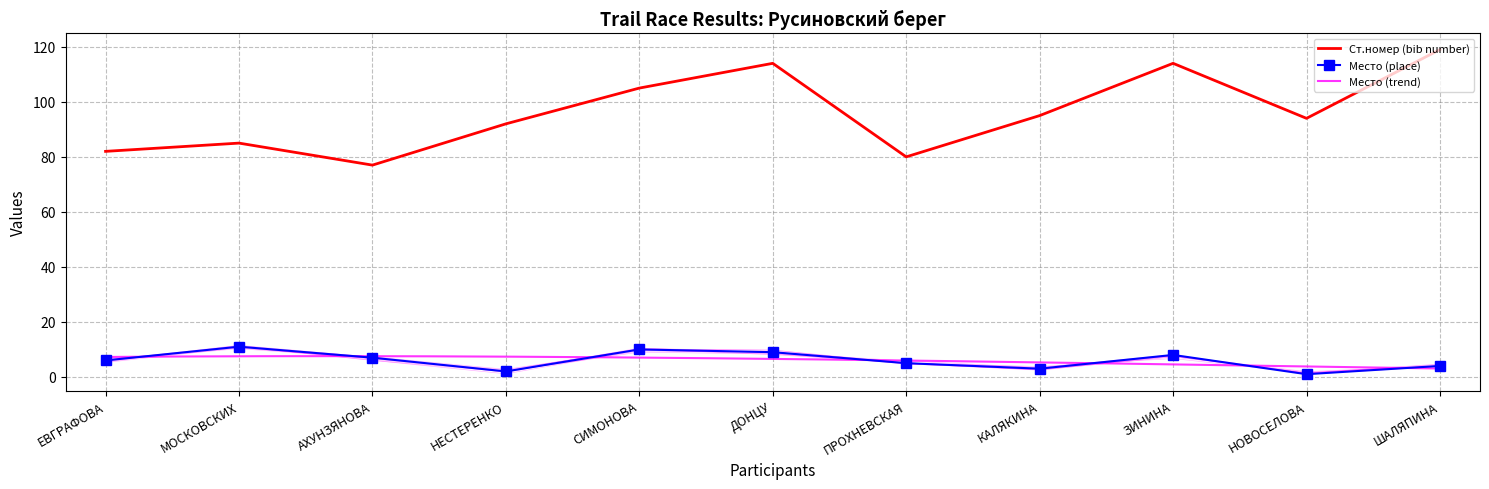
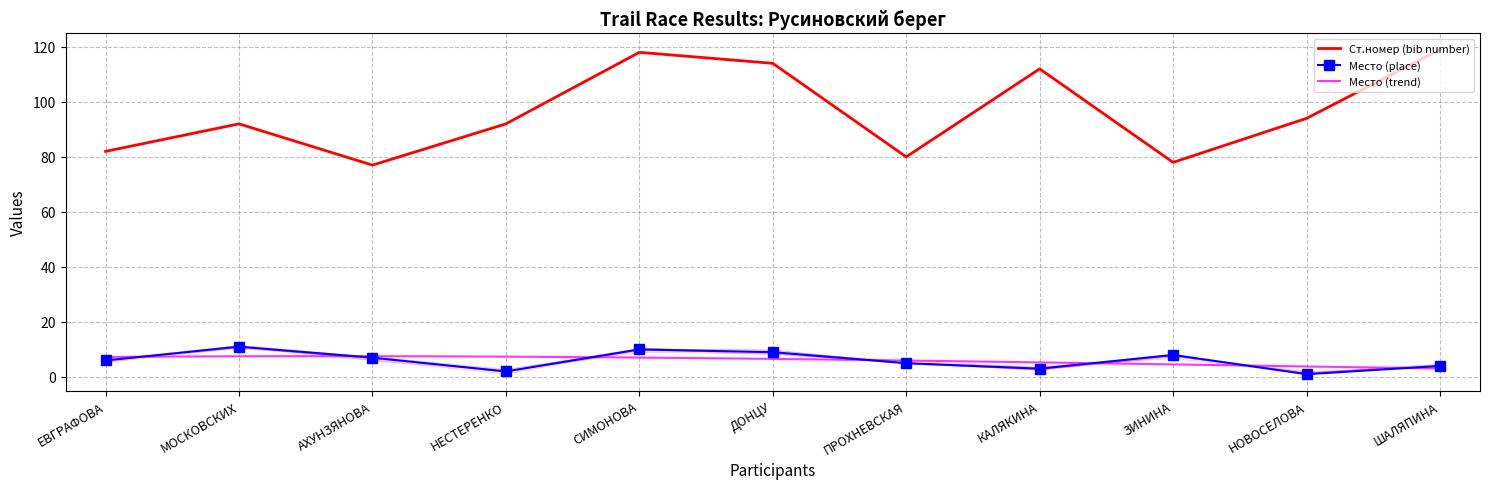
  {
    "Ст.номер (bib number)": {
      "ЕВГРАФОВА": 82,
-     "МОСКОВСКИХ": 85,
+     "МОСКОВСКИХ": 92,
      "АХУНЗЯНОВА": 77,
      "НЕСТЕРЕНКО": 92,
-     "СИМОНОВА": 105,
+     "СИМОНОВА": 118,
      "ДОНЦУ": 114,
      "ПРОХНЕВСКАЯ": 80,
-     "КАЛЯКИНА": 95,
-     "ЗИНИНА": 114,
+     "КАЛЯКИНА": 112,
+     "ЗИНИНА": 78,
      "НОВОСЕЛОВА": 94
    }
  }
